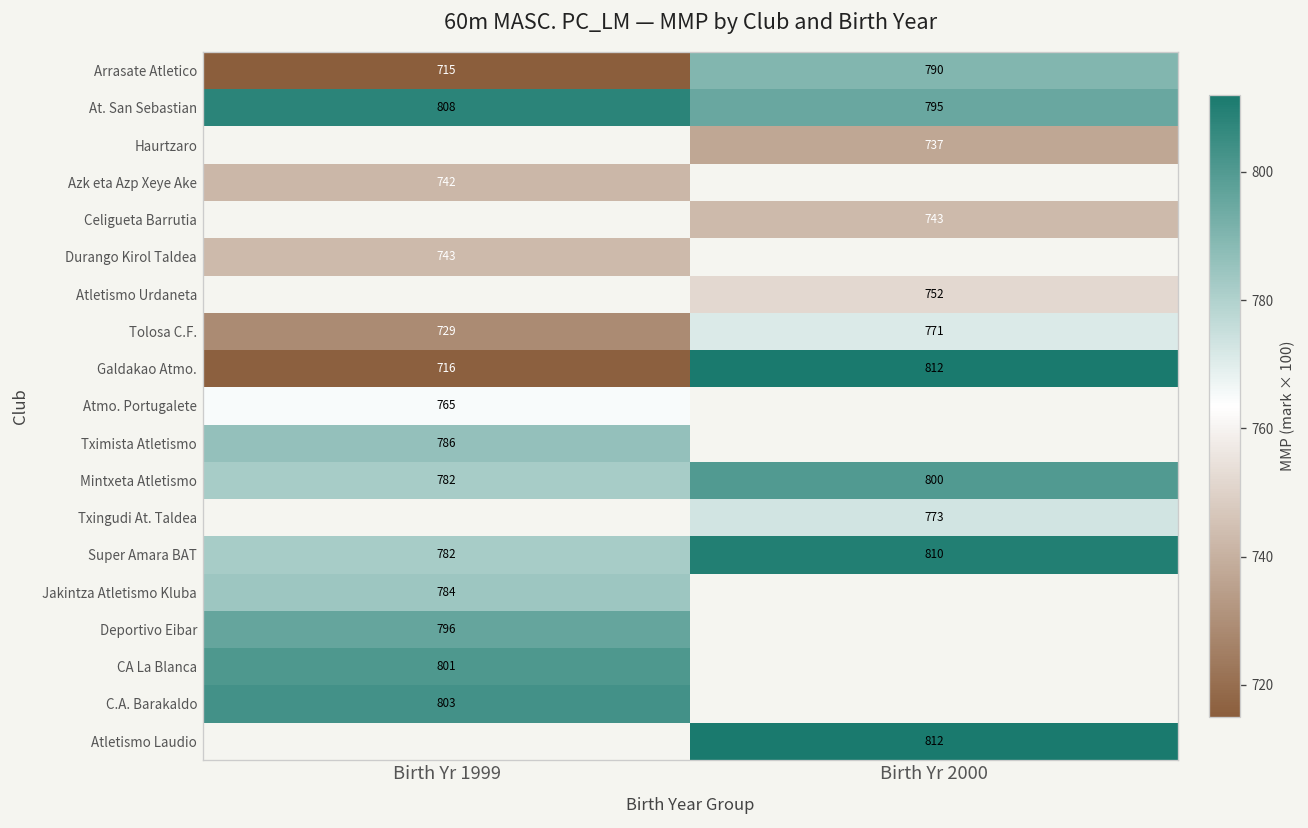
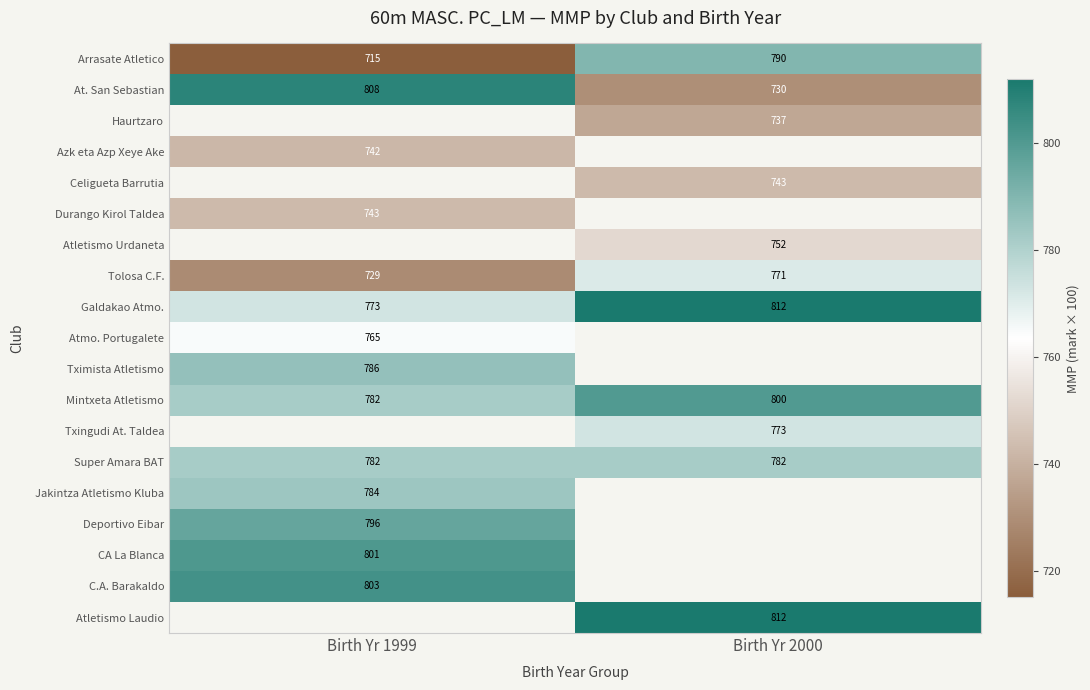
  {
    "Arrasate Atletico": {
      "Birth Yr 1999": 715,
      "Birth Yr 2000": 790
    },
    "At. San Sebastian": {
      "Birth Yr 1999": 808,
-     "Birth Yr 2000": 795
+     "Birth Yr 2000": 730
    },
    "Haurtzaro": {
      "Birth Yr 2000": 737
    },
    "Azk eta Azp Xeye Ake": {
      "Birth Yr 1999": 742
    },
    "Celigueta Barrutia": {
      "Birth Yr 2000": 743
    },
    "Durango Kirol Taldea": {
      "Birth Yr 1999": 743
    },
    "Atletismo Urdaneta": {
      "Birth Yr 2000": 752
    },
    "Tolosa C.F.": {
      "Birth Yr 1999": 729,
      "Birth Yr 2000": 771
    },
    "Galdakao Atmo.": {
-     "Birth Yr 1999": 716,
+     "Birth Yr 1999": 773,
      "Birth Yr 2000": 812
    },
    "Atmo. Portugalete": {
      "Birth Yr 1999": 765
    },
    "Tximista Atletismo": {
      "Birth Yr 1999": 786
    },
    "Mintxeta Atletismo": {
      "Birth Yr 1999": 782,
      "Birth Yr 2000": 800
    },
    "Txingudi At. Taldea": {
      "Birth Yr 2000": 773
    },
    "Super Amara BAT": {
      "Birth Yr 1999": 782,
-     "Birth Yr 2000": 810
+     "Birth Yr 2000": 782
    },
    "Jakintza Atletismo Kluba": {
      "Birth Yr 1999": 784
    },
    "Deportivo Eibar": {
      "Birth Yr 1999": 796
    },
    "CA La Blanca": {
      "Birth Yr 1999": 801
    },
    "C.A. Barakaldo": {
      "Birth Yr 1999": 803
    },
    "Atletismo Laudio": {
      "Birth Yr 2000": 812
    }
  }
